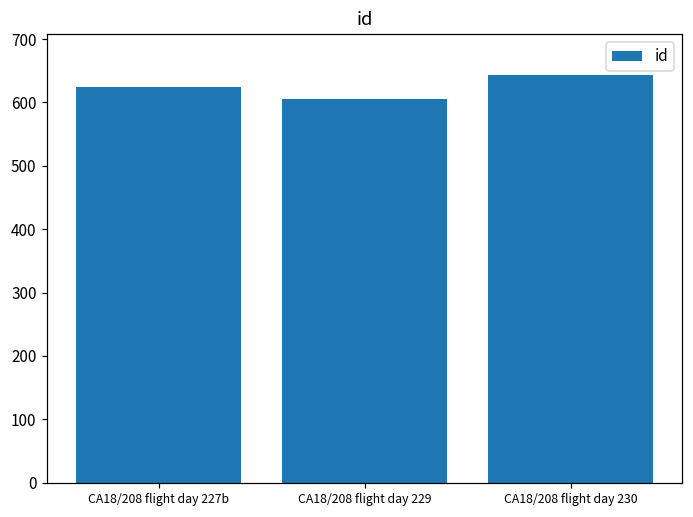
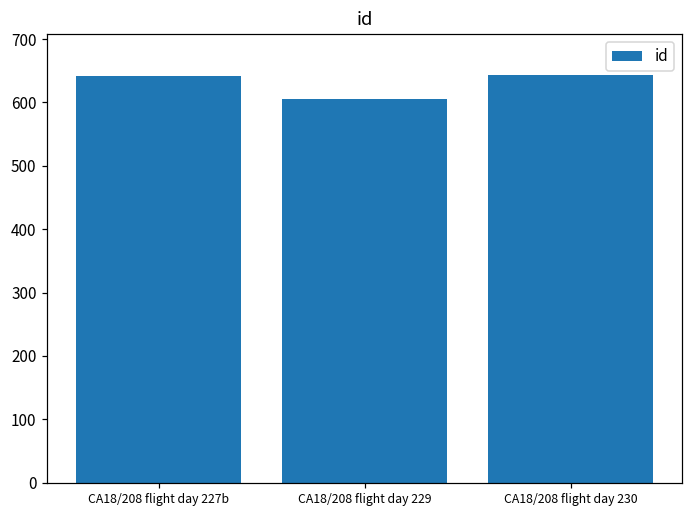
  {
-   "CA18/208 flight day 227b": 630,
+   "CA18/208 flight day 227b": 640,
    "CA18/208 flight day 229": 610,
    "CA18/208 flight day 230": 640
  }
